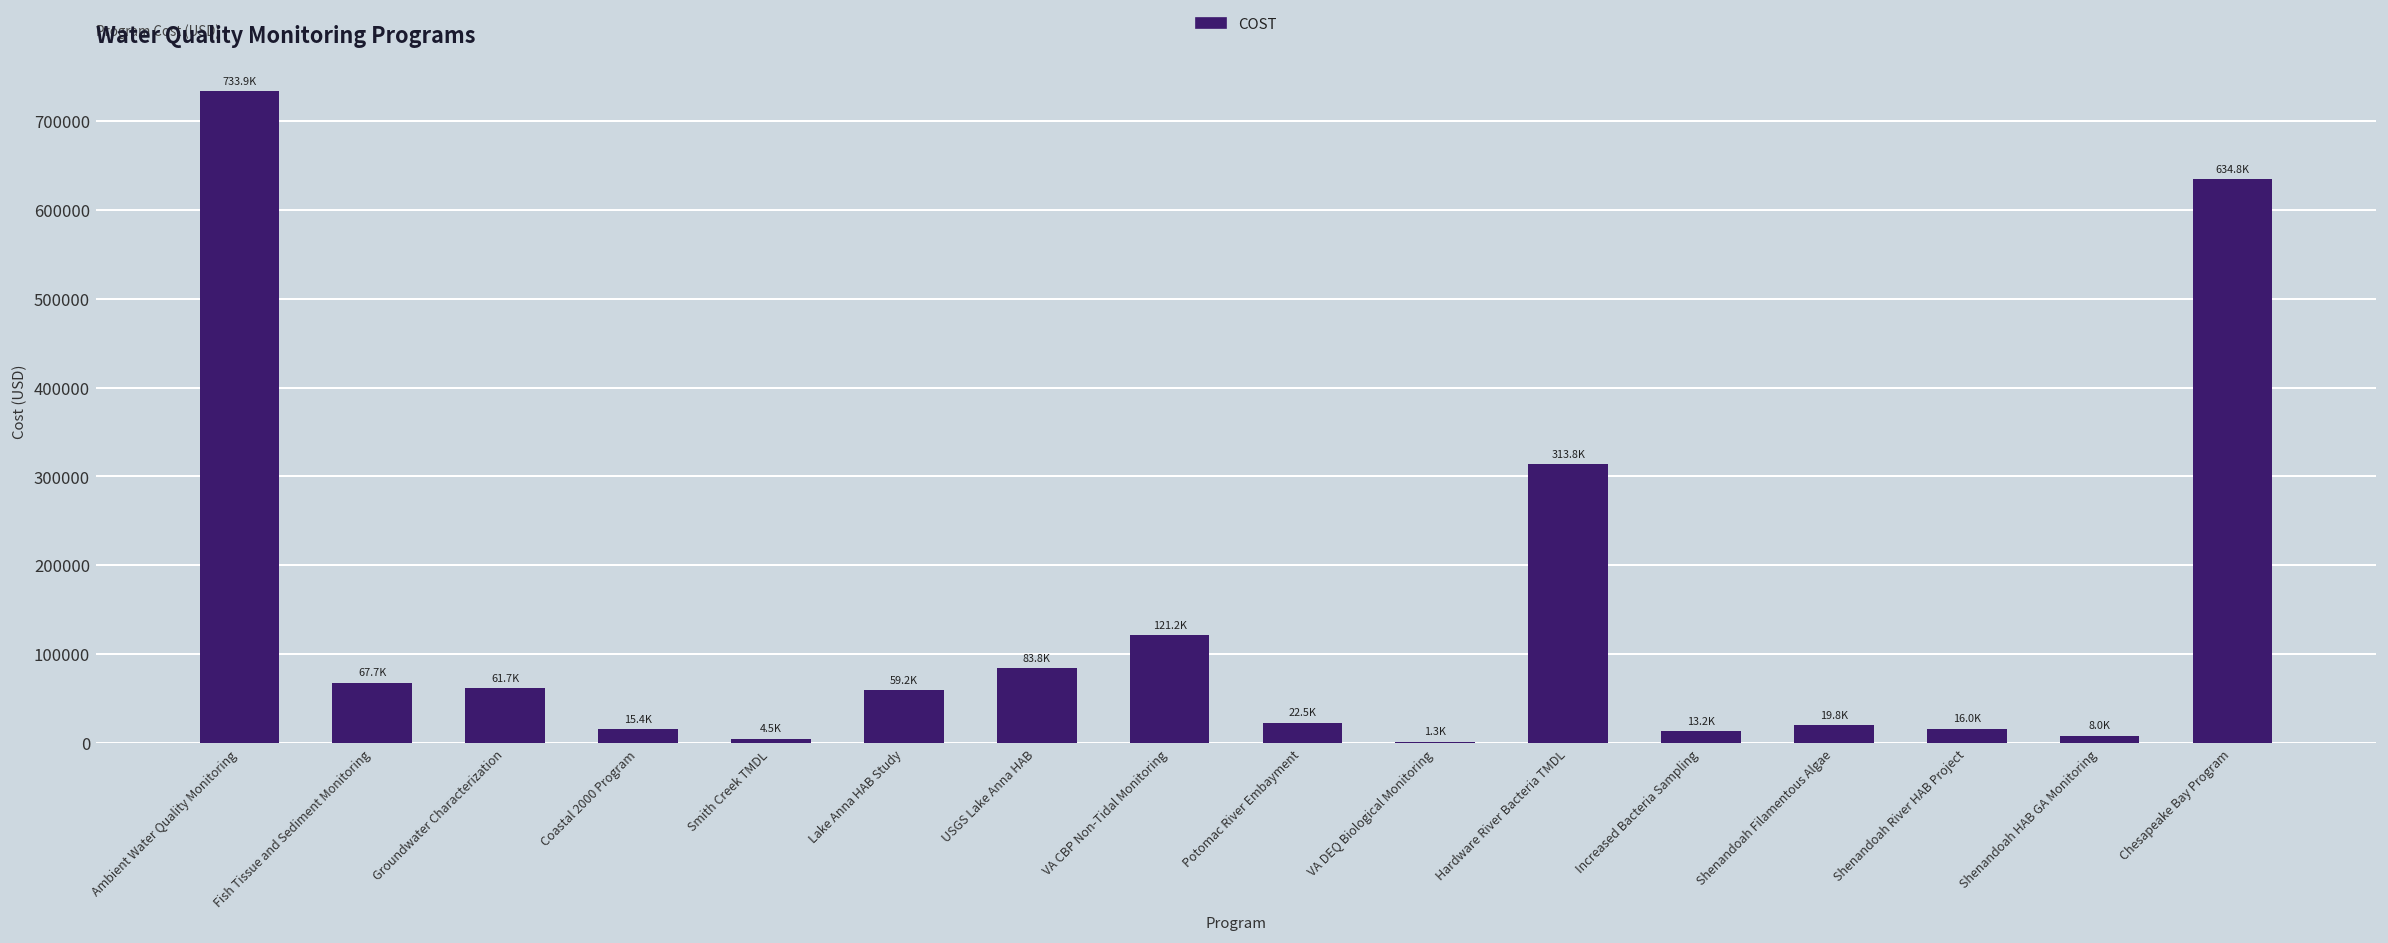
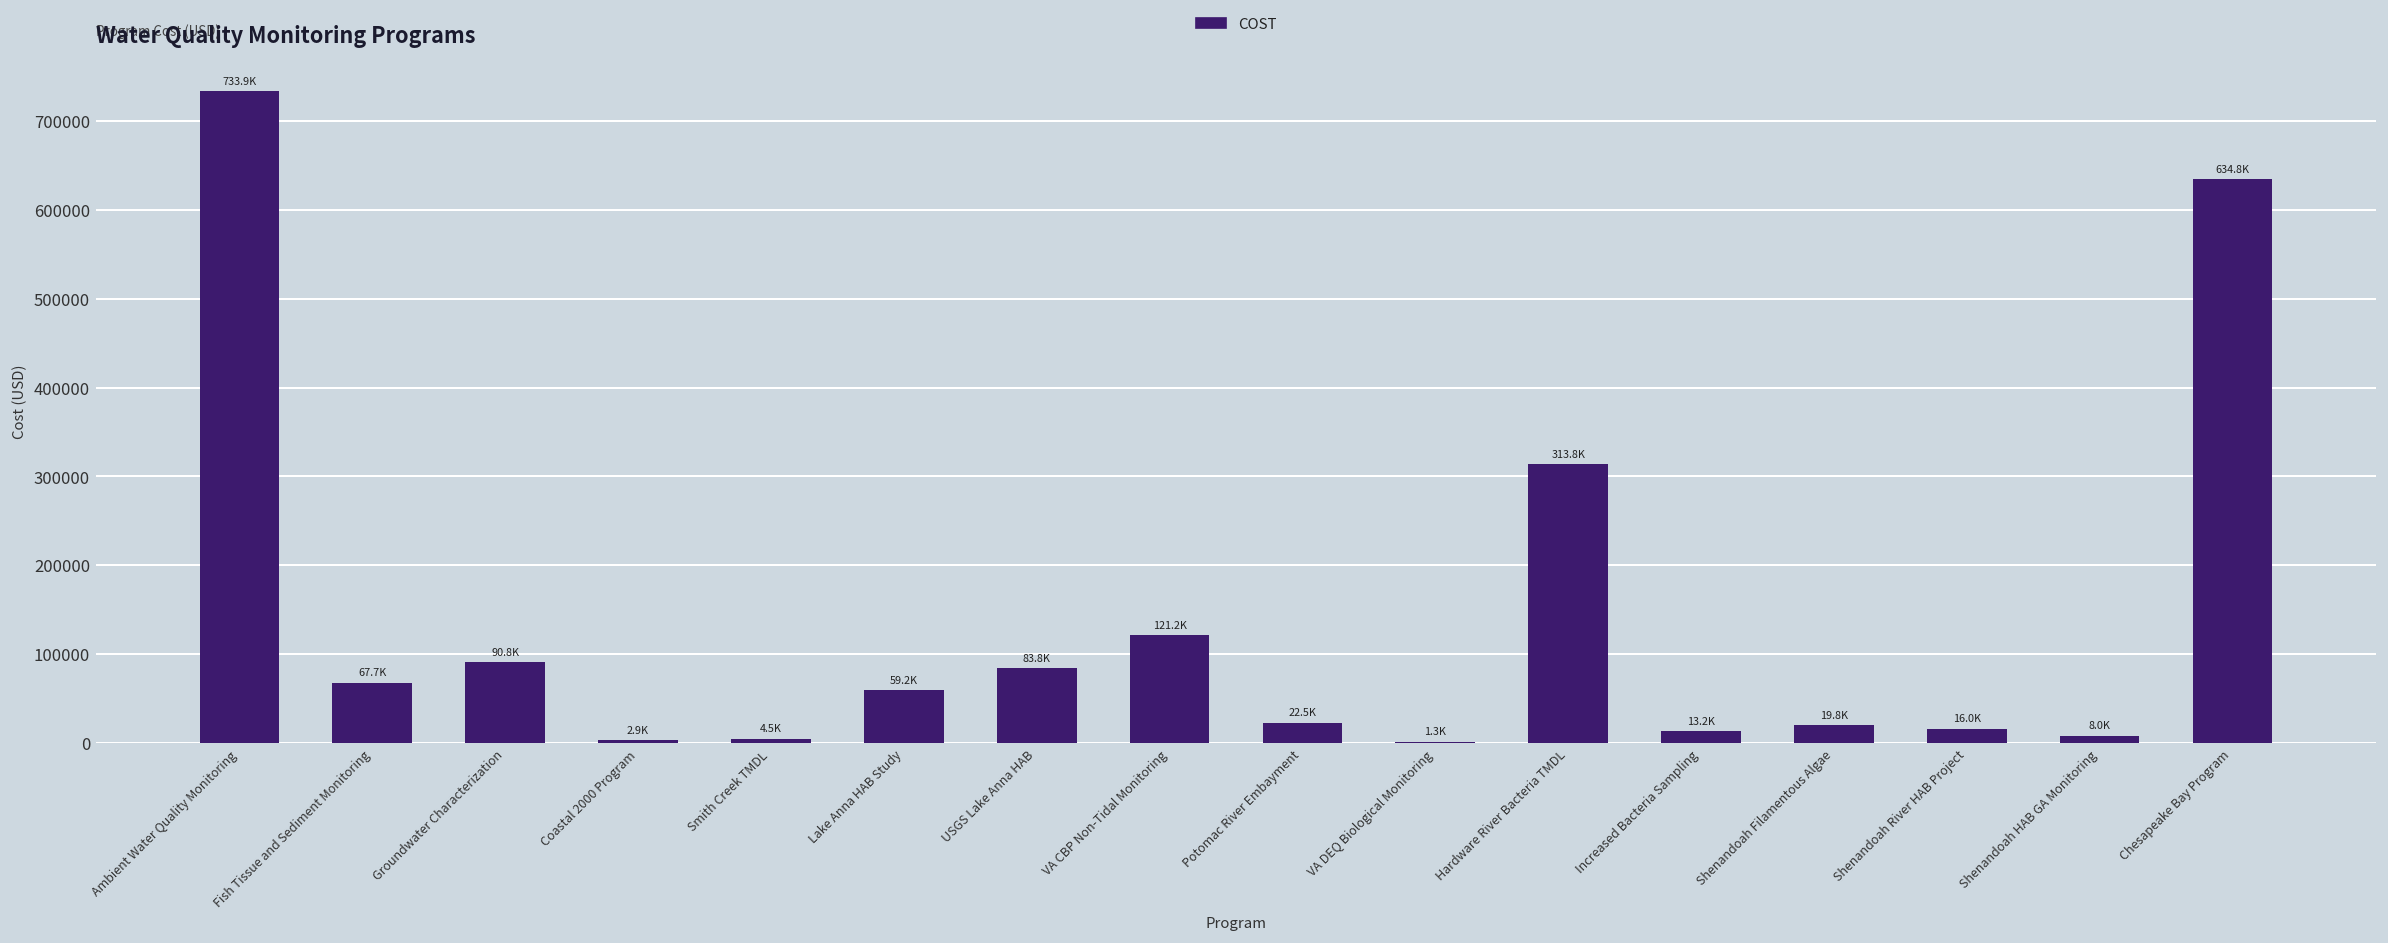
  {
    "Ambient Water Quality Monitoring": "733.9K",
    "Fish Tissue and Sediment Monitoring": "67.7K",
-   "Groundwater Characterization": "61.7K",
-   "Coastal 2000 Program": "15.4K",
+   "Groundwater Characterization": "90.8K",
+   "Coastal 2000 Program": "2.9K",
    "Smith Creek TMDL": "4.5K",
    "Lake Anna HAB Study": "59.2K",
    "USGS Lake Anna HAB": "83.8K",
    "VA CBP Non-Tidal Monitoring": "121.2K",
    "Potomac River Embayment": "22.5K",
    "VA DEQ Biological Monitoring": "1.3K",
    "Hardware River Bacteria TMDL": "313.8K",
    "Increased Bacteria Sampling": "13.2K",
    "Shenandoah Filamentous Algae": "19.8K",
    "Shenandoah River HAB Project": "16.0K",
    "Shenandoah HAB GA Monitoring": "8.0K",
    "Chesapeake Bay Program": "634.8K"
  }
